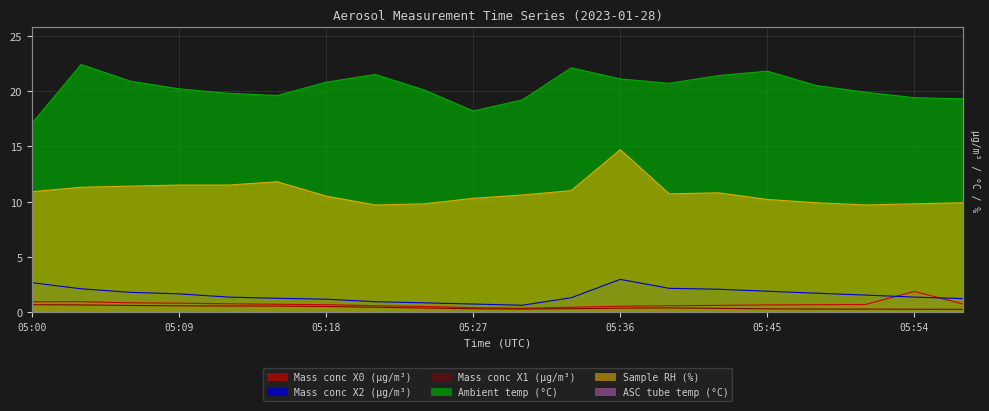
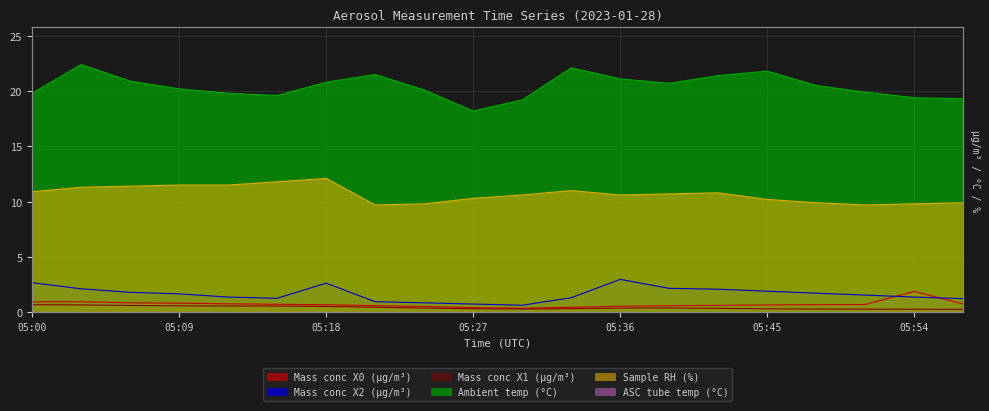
  {
    "Mass conc X0 (μg/m³)": {
      "05:00": 0.9,
      "05:09": 0.8,
      "05:45": 0.7,
      "05:54": 1.9
    },
    "Mass conc X2 (μg/m³)": {
      "05:00": 2.7,
      "05:09": 1.7,
-     "05:18": 1.2,
+     "05:18": 2.6,
      "05:27": 0.7,
      "05:36": 3.0,
      "05:45": 1.9,
      "05:54": 1.4
    },
    "Mass conc X1 (μg/m³)": {
      "05:00": 0.7,
      "05:09": 0.6,
      "05:45": 0.3,
      "05:54": 0.3
    },
    "Ambient temp (°C)": {
-     "05:00": 17.1,
+     "05:00": 19.8,
      "05:09": 20.2,
      "05:18": 20.8,
      "05:27": 18.2,
      "05:36": 21.1,
      "05:45": 21.8,
      "05:54": 19.4
    },
    "Sample RH (%)": {
      "05:00": 10.9,
      "05:09": 11.5,
-     "05:18": 10.5,
+     "05:18": 12.1,
      "05:27": 10.3,
-     "05:36": 14.7,
+     "05:36": 10.6,
      "05:45": 10.2,
      "05:54": 9.8
    },
    "ASC tube temp (°C)": {
      "05:00": 0.0,
      "05:09": 0.0,
      "05:18": 0.0,
      "05:27": 0.0,
      "05:36": 0.0,
      "05:45": 0.0,
      "05:54": 0.0
    }
  }
